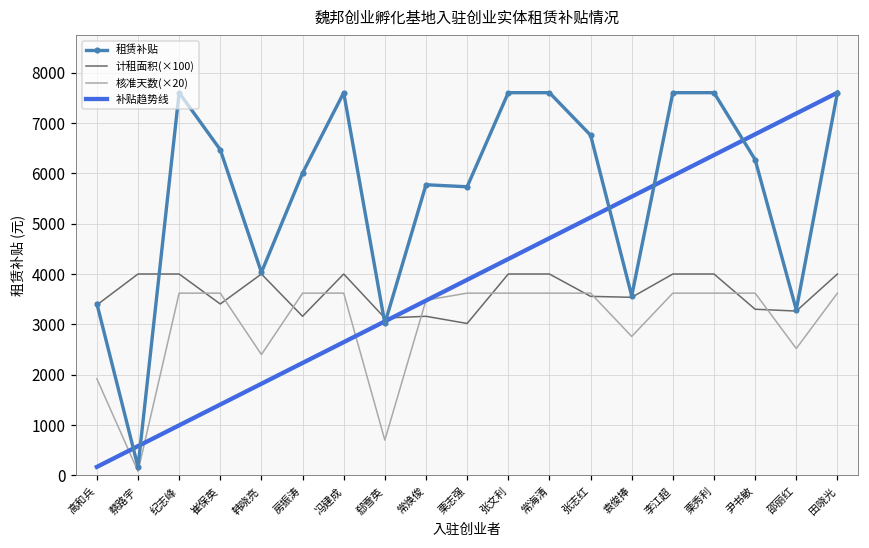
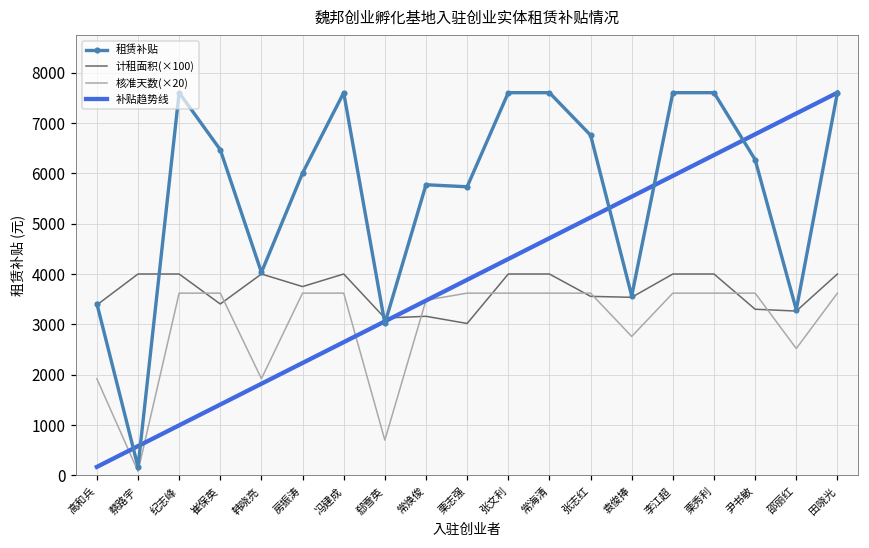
  {
    "计租面积(×100)": {
      "蔡路宇": 4000,
      "纪志峰": 4000,
      "崔保英": 3400,
-     "房振涛": 3200,
+     "房振涛": 3800,
      "冯建成": 4000,
      "郄雪英": 3100,
      "常焕俊": 3200,
      "栗志强": 3000,
      "张文利": 4000,
      "常海清": 4000,
      "张志红": 3600,
      "李江超": 4000,
      "栗秀利": 4000,
      "尹书敏": 3300,
      "田晓光": 4000
    },
    "核准天数(×20)": {
      "高和兵": 1900,
      "蔡路宇": 100,
      "纪志峰": 3600,
      "崔保英": 3600,
-     "韩晓亮": 2400,
+     "韩晓亮": 1900,
      "房振涛": 3600,
      "冯建成": 3600,
      "郄雪英": 700,
      "栗志强": 3600,
      "张文利": 3600,
      "常海清": 3600,
      "张志红": 3600,
      "袁俊捧": 2800,
      "李江超": 3600,
      "栗秀利": 3600,
      "尹书敏": 3600,
      "邵丽红": 2500,
      "田晓光": 3600
    }
  }
